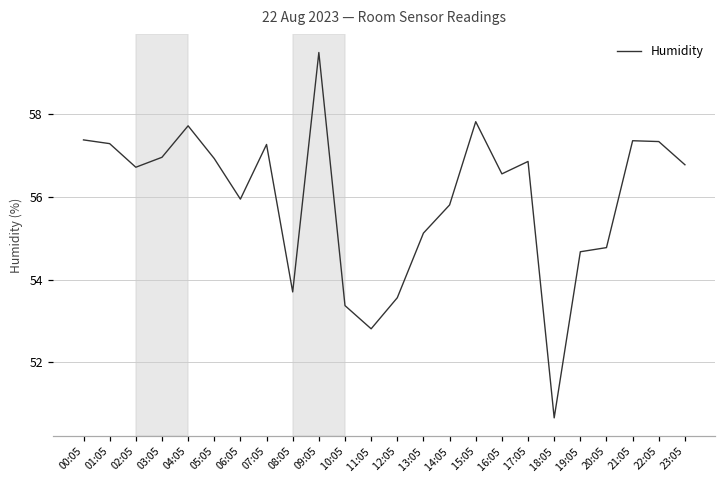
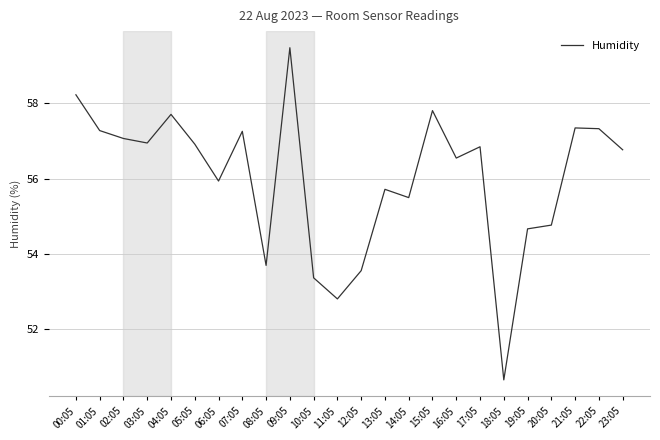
  {
-   "00:05": 57.4,
+   "00:05": 58.2,
    "01:05": 57.3,
-   "02:05": 56.7,
+   "02:05": 57.1,
    "03:05": 57.0,
    "04:05": 57.7,
    "05:05": 56.9,
    "06:05": 55.9,
    "07:05": 57.3,
    "08:05": 53.7,
    "09:05": 59.5,
    "10:05": 53.4,
    "11:05": 52.8,
    "12:05": 53.6,
-   "13:05": 55.1,
-   "14:05": 55.8,
+   "13:05": 55.7,
+   "14:05": 55.5,
    "15:05": 57.8,
    "16:05": 56.6,
    "17:05": 56.9,
    "18:05": 50.7,
    "19:05": 54.7,
    "20:05": 54.8,
    "21:05": 57.4,
    "22:05": 57.3,
    "23:05": 56.8
  }
